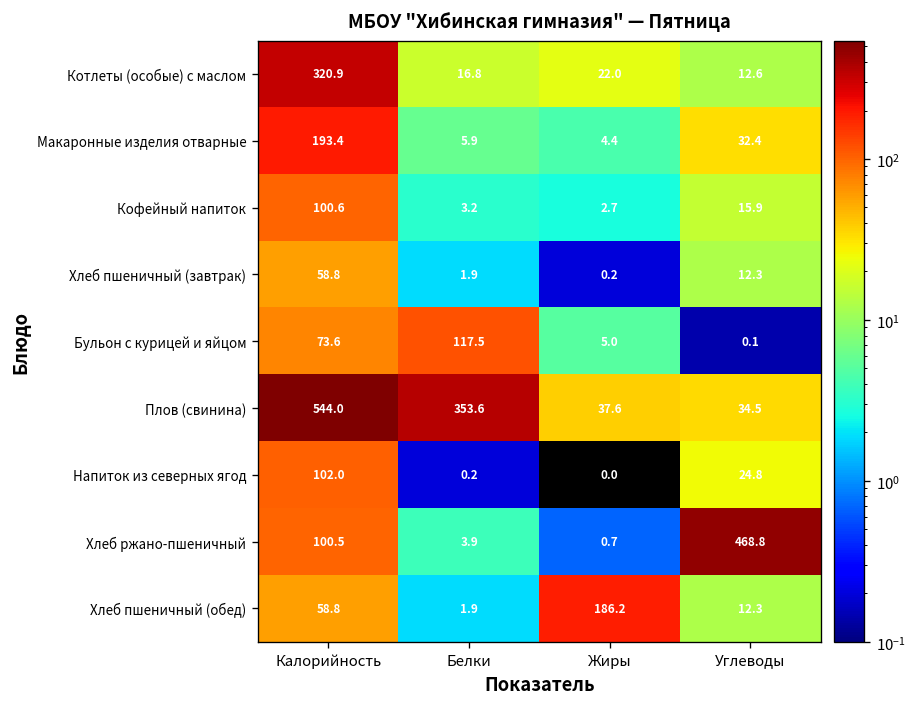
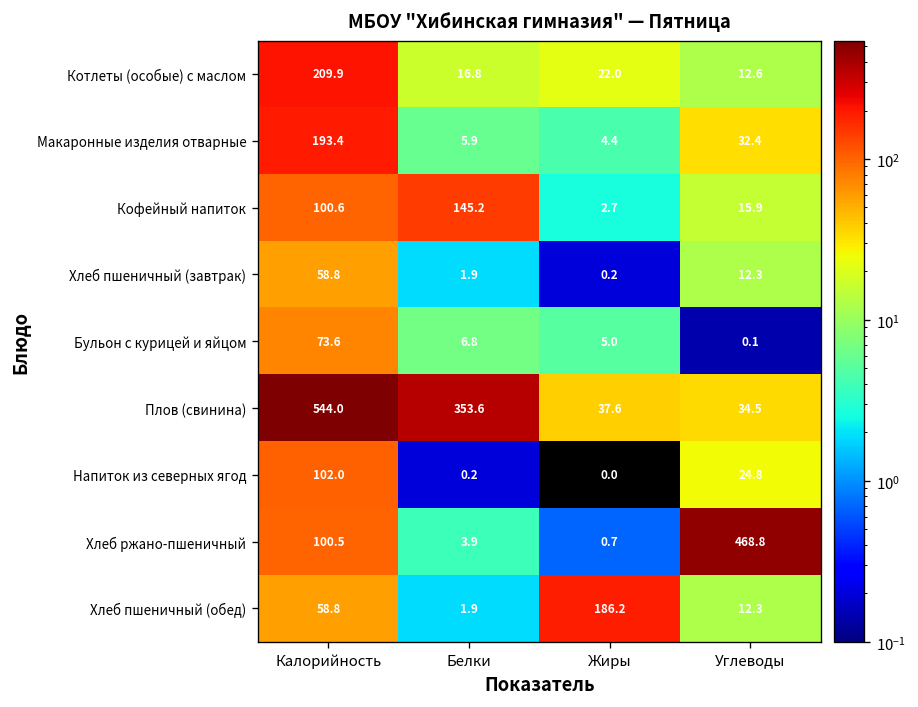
  {
    "Котлеты (особые) с маслом": {
-     "Калорийность": 320.9,
+     "Калорийность": 209.9,
      "Белки": 16.8,
      "Жиры": 22.0,
      "Углеводы": 12.6
    },
    "Макаронные изделия отварные": {
      "Калорийность": 193.4,
      "Белки": 5.9,
      "Жиры": 4.4,
      "Углеводы": 32.4
    },
    "Кофейный напиток": {
      "Калорийность": 100.6,
-     "Белки": 3.2,
+     "Белки": 145.2,
      "Жиры": 2.7,
      "Углеводы": 15.9
    },
    "Хлеб пшеничный (завтрак)": {
      "Калорийность": 58.8,
      "Белки": 1.9,
      "Жиры": 0.2,
      "Углеводы": 12.3
    },
    "Бульон с курицей и яйцом": {
      "Калорийность": 73.6,
-     "Белки": 117.5,
+     "Белки": 6.8,
      "Жиры": 5.0,
      "Углеводы": 0.1
    },
    "Плов (свинина)": {
      "Калорийность": 544.0,
      "Белки": 353.6,
      "Жиры": 37.6,
      "Углеводы": 34.5
    },
    "Напиток из северных ягод": {
      "Калорийность": 102.0,
      "Белки": 0.2,
      "Жиры": 0.0,
      "Углеводы": 24.8
    },
    "Хлеб ржано-пшеничный": {
      "Калорийность": 100.5,
      "Белки": 3.9,
      "Жиры": 0.7,
      "Углеводы": 468.8
    },
    "Хлеб пшеничный (обед)": {
      "Калорийность": 58.8,
      "Белки": 1.9,
      "Жиры": 186.2,
      "Углеводы": 12.3
    }
  }
